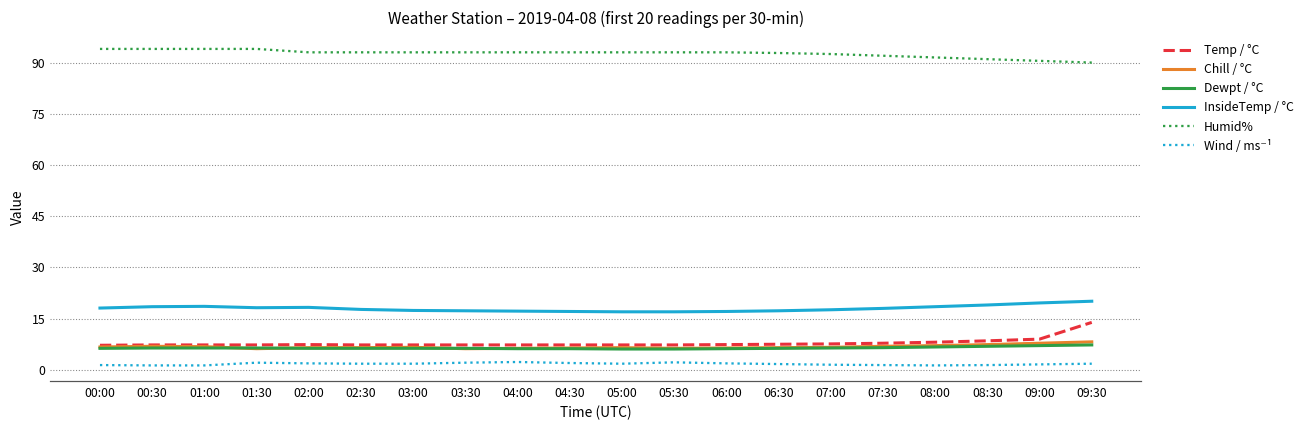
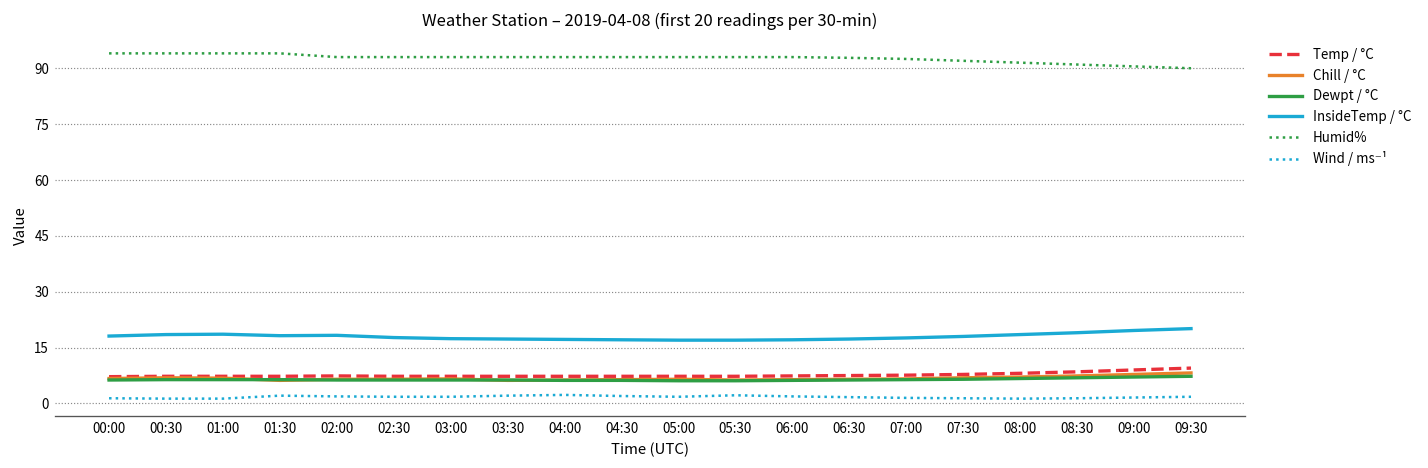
  {
    "Temp / °C": {
      "01:30": 7,
      "02:00": 7,
      "03:30": 7,
      "04:00": 7,
      "04:30": 7,
      "05:30": 7,
      "06:00": 7,
      "06:30": 8,
      "07:00": 8,
      "07:30": 8,
      "08:00": 8,
      "08:30": 9,
      "09:00": 9,
-     "09:30": 14
+     "09:30": 10
    },
    "Chill / °C": {
      "09:30": 8
    }
  }
